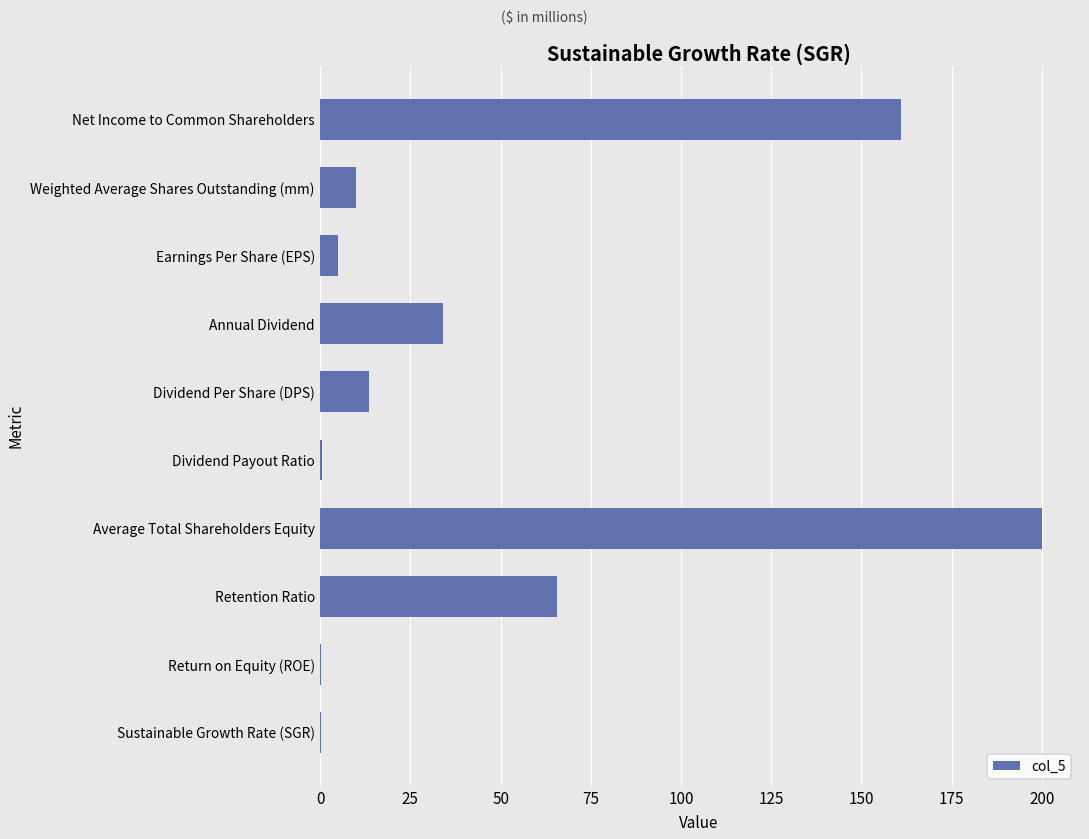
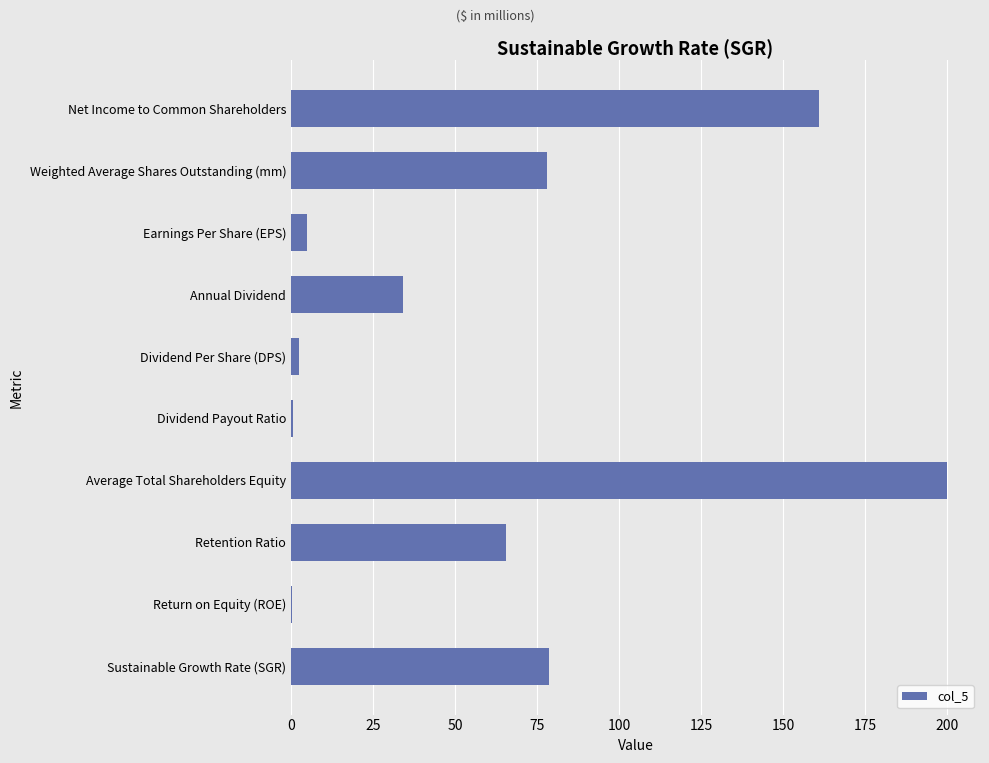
  {
    "Net Income to Common Shareholders": 161,
-   "Weighted Average Shares Outstanding (mm)": 10,
+   "Weighted Average Shares Outstanding (mm)": 78,
    "Earnings Per Share (EPS)": 5,
    "Annual Dividend": 34,
-   "Dividend Per Share (DPS)": 14,
+   "Dividend Per Share (DPS)": 3,
    "Average Total Shareholders Equity": 200,
    "Retention Ratio": 66,
-   "Sustainable Growth Rate (SGR)": 0
+   "Sustainable Growth Rate (SGR)": 79
  }
